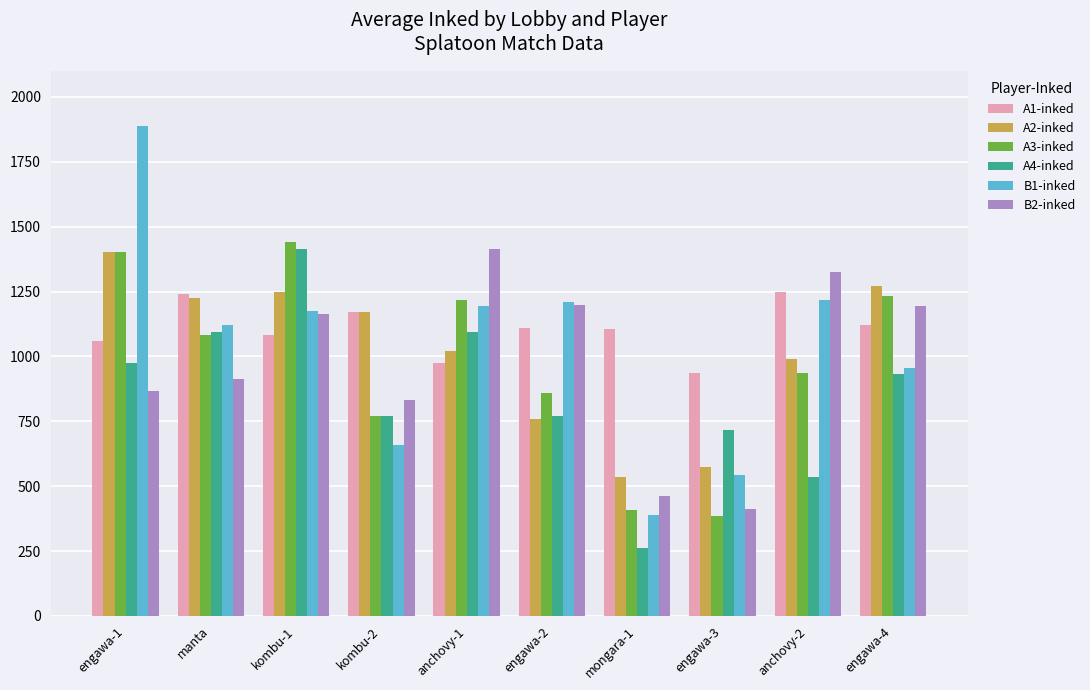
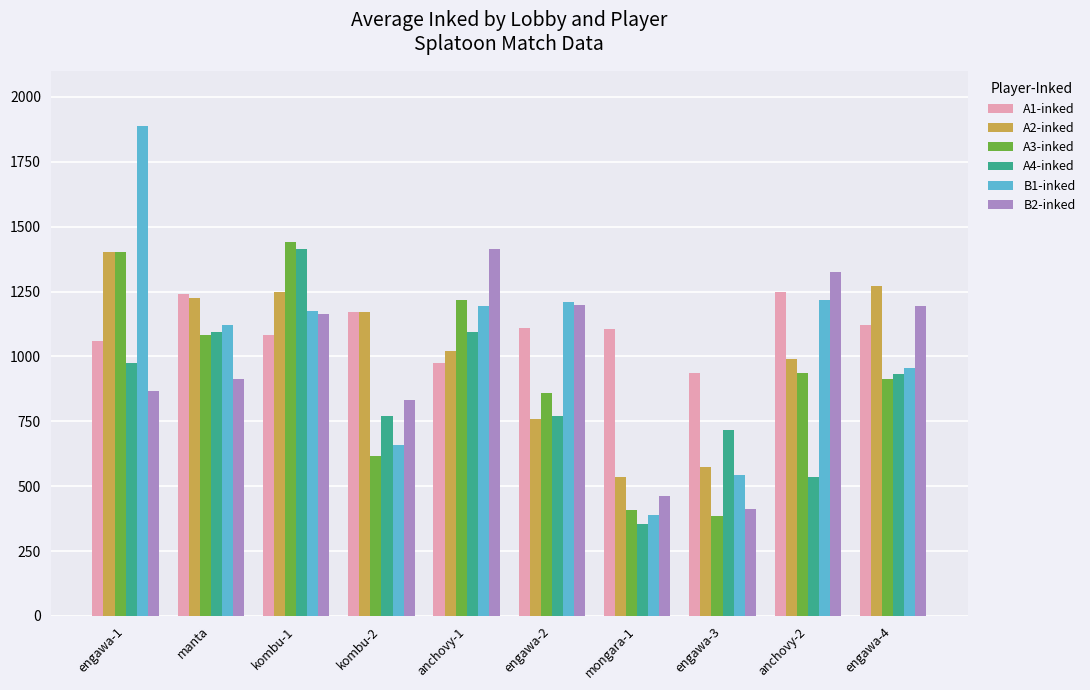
  {
    "A1-inked": {
      "engawa-1": 1060,
      "manta": 1240,
      "kombu-1": 1080,
      "kombu-2": 1170,
      "anchovy-1": 970,
      "engawa-2": 1110,
      "mongara-1": 1110,
      "engawa-3": 940,
      "anchovy-2": 1250,
      "engawa-4": 1120
    },
    "A2-inked": {
      "engawa-1": 1400,
      "manta": 1230,
      "kombu-1": 1250,
      "kombu-2": 1170,
      "anchovy-1": 1020,
      "engawa-2": 760,
      "mongara-1": 530,
      "engawa-3": 570,
      "anchovy-2": 990,
      "engawa-4": 1270
    },
    "A3-inked": {
      "engawa-1": 1400,
      "manta": 1080,
      "kombu-1": 1440,
-     "kombu-2": 770,
+     "kombu-2": 620,
      "anchovy-1": 1220,
      "engawa-2": 860,
      "mongara-1": 410,
      "engawa-3": 390,
      "anchovy-2": 940,
-     "engawa-4": 1230
+     "engawa-4": 910
    },
    "A4-inked": {
      "engawa-1": 980,
      "manta": 1090,
      "kombu-1": 1410,
      "kombu-2": 770,
      "anchovy-1": 1090,
      "engawa-2": 770,
-     "mongara-1": 260,
+     "mongara-1": 360,
      "engawa-3": 720,
      "anchovy-2": 530,
      "engawa-4": 930
    },
    "B1-inked": {
      "engawa-1": 1890,
      "manta": 1120,
      "kombu-1": 1180,
      "kombu-2": 660,
      "anchovy-1": 1190,
      "engawa-2": 1210,
      "mongara-1": 390,
      "engawa-3": 540,
      "anchovy-2": 1220,
      "engawa-4": 960
    },
    "B2-inked": {
      "engawa-1": 870,
      "manta": 910,
      "kombu-1": 1160,
      "kombu-2": 830,
      "anchovy-1": 1410,
      "engawa-2": 1200,
      "mongara-1": 460,
      "engawa-3": 410,
      "anchovy-2": 1330,
      "engawa-4": 1200
    }
  }
